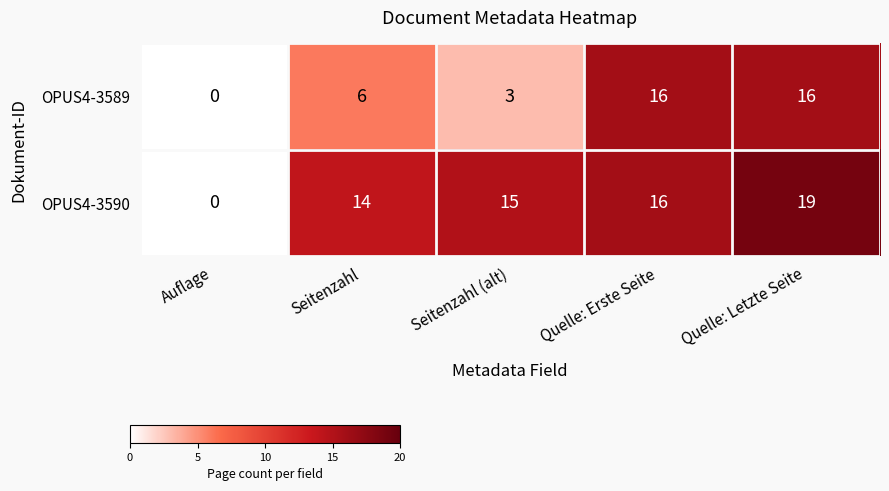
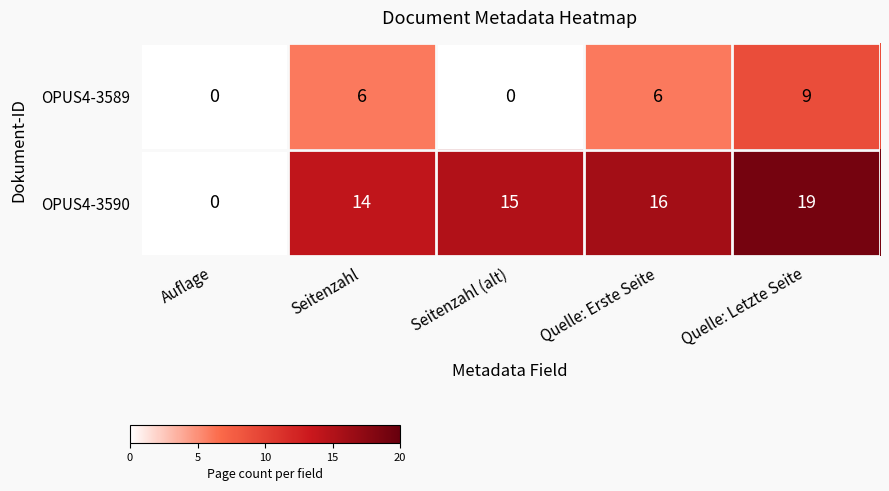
  {
    "OPUS4-3589": {
      "Auflage": 0,
      "Seitenzahl": 6,
-     "Seitenzahl (alt)": 3,
-     "Quelle: Erste Seite": 16,
-     "Quelle: Letzte Seite": 16
+     "Seitenzahl (alt)": 0,
+     "Quelle: Erste Seite": 6,
+     "Quelle: Letzte Seite": 9
    },
    "OPUS4-3590": {
      "Auflage": 0,
      "Seitenzahl": 14,
      "Seitenzahl (alt)": 15,
      "Quelle: Erste Seite": 16,
      "Quelle: Letzte Seite": 19
    }
  }
